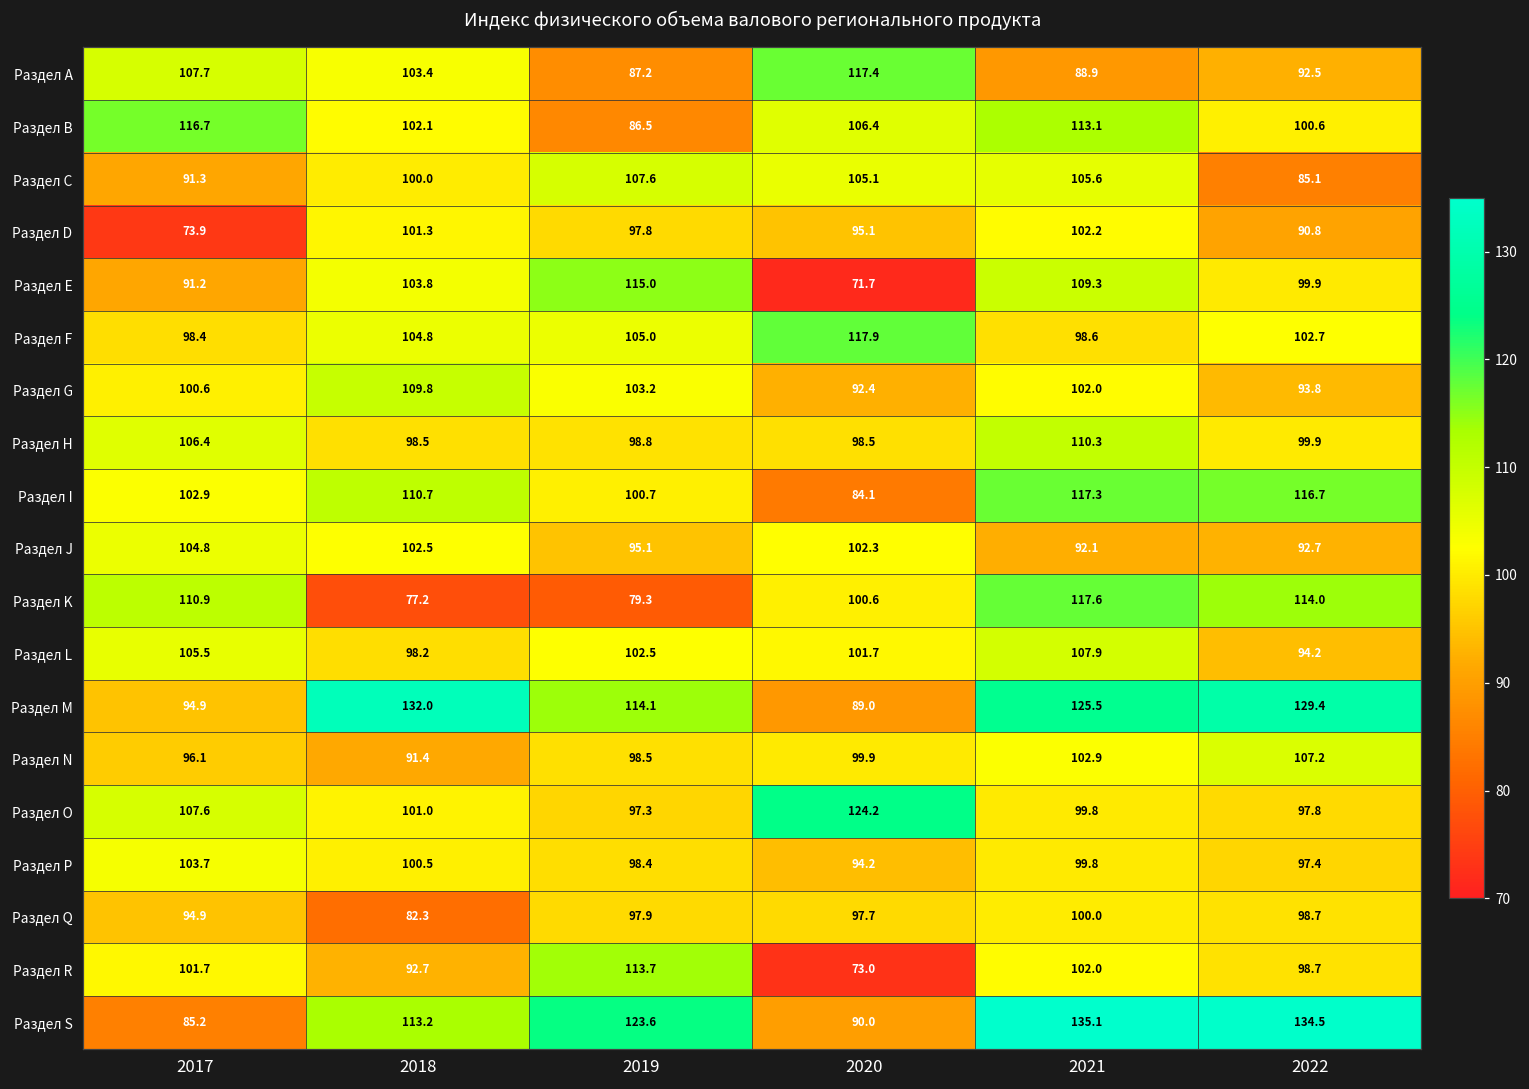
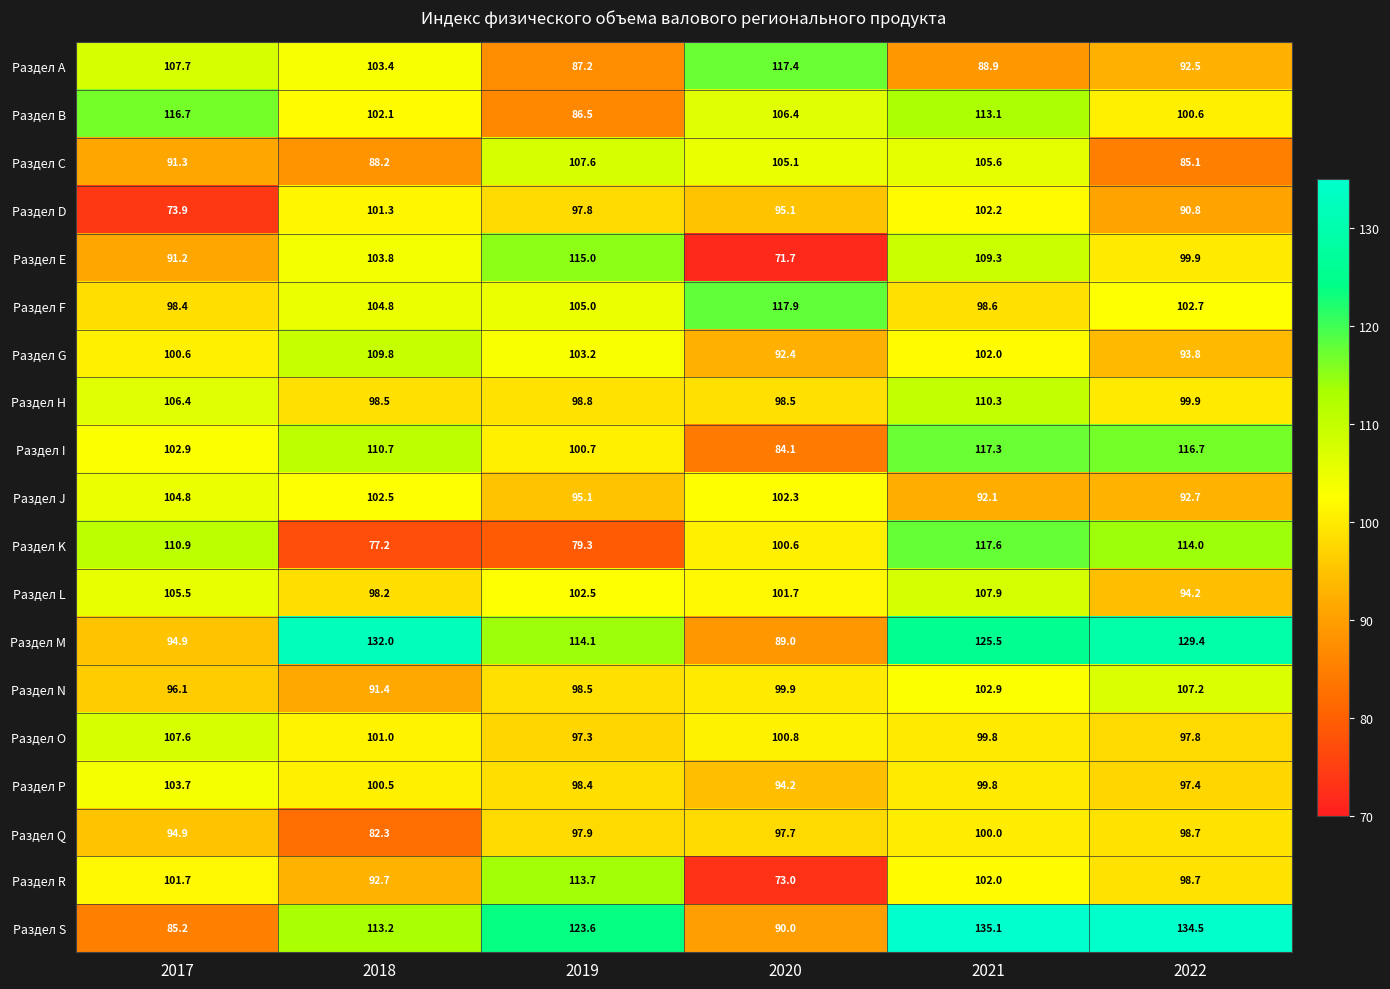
  {
    "Раздел A": {
      "2017": 107.7,
      "2018": 103.4,
      "2019": 87.2,
      "2020": 117.4,
      "2021": 88.9,
      "2022": 92.5
    },
    "Раздел B": {
      "2017": 116.7,
      "2018": 102.1,
      "2019": 86.5,
      "2020": 106.4,
      "2021": 113.1,
      "2022": 100.6
    },
    "Раздел C": {
      "2017": 91.3,
-     "2018": 100.0,
+     "2018": 88.2,
      "2019": 107.6,
      "2020": 105.1,
      "2021": 105.6,
      "2022": 85.1
    },
    "Раздел D": {
      "2017": 73.9,
      "2018": 101.3,
      "2019": 97.8,
      "2020": 95.1,
      "2021": 102.2,
      "2022": 90.8
    },
    "Раздел E": {
      "2017": 91.2,
      "2018": 103.8,
      "2019": 115.0,
      "2020": 71.7,
      "2021": 109.3,
      "2022": 99.9
    },
    "Раздел F": {
      "2017": 98.4,
      "2018": 104.8,
      "2019": 105.0,
      "2020": 117.9,
      "2021": 98.6,
      "2022": 102.7
    },
    "Раздел G": {
      "2017": 100.6,
      "2018": 109.8,
      "2019": 103.2,
      "2020": 92.4,
      "2021": 102.0,
      "2022": 93.8
    },
    "Раздел H": {
      "2017": 106.4,
      "2018": 98.5,
      "2019": 98.8,
      "2020": 98.5,
      "2021": 110.3,
      "2022": 99.9
    },
    "Раздел I": {
      "2017": 102.9,
      "2018": 110.7,
      "2019": 100.7,
      "2020": 84.1,
      "2021": 117.3,
      "2022": 116.7
    },
    "Раздел J": {
      "2017": 104.8,
      "2018": 102.5,
      "2019": 95.1,
      "2020": 102.3,
      "2021": 92.1,
      "2022": 92.7
    },
    "Раздел K": {
      "2017": 110.9,
      "2018": 77.2,
      "2019": 79.3,
      "2020": 100.6,
      "2021": 117.6,
      "2022": 114.0
    },
    "Раздел L": {
      "2017": 105.5,
      "2018": 98.2,
      "2019": 102.5,
      "2020": 101.7,
      "2021": 107.9,
      "2022": 94.2
    },
    "Раздел M": {
      "2017": 94.9,
      "2018": 132.0,
      "2019": 114.1,
      "2020": 89.0,
      "2021": 125.5,
      "2022": 129.4
    },
    "Раздел N": {
      "2017": 96.1,
      "2018": 91.4,
      "2019": 98.5,
      "2020": 99.9,
      "2021": 102.9,
      "2022": 107.2
    },
    "Раздел O": {
      "2017": 107.6,
      "2018": 101.0,
      "2019": 97.3,
-     "2020": 124.2,
+     "2020": 100.8,
      "2021": 99.8,
      "2022": 97.8
    },
    "Раздел P": {
      "2017": 103.7,
      "2018": 100.5,
      "2019": 98.4,
      "2020": 94.2,
      "2021": 99.8,
      "2022": 97.4
    },
    "Раздел Q": {
      "2017": 94.9,
      "2018": 82.3,
      "2019": 97.9,
      "2020": 97.7,
      "2021": 100.0,
      "2022": 98.7
    },
    "Раздел R": {
      "2017": 101.7,
      "2018": 92.7,
      "2019": 113.7,
      "2020": 73.0,
      "2021": 102.0,
      "2022": 98.7
    },
    "Раздел S": {
      "2017": 85.2,
      "2018": 113.2,
      "2019": 123.6,
      "2020": 90.0,
      "2021": 135.1,
      "2022": 134.5
    }
  }
